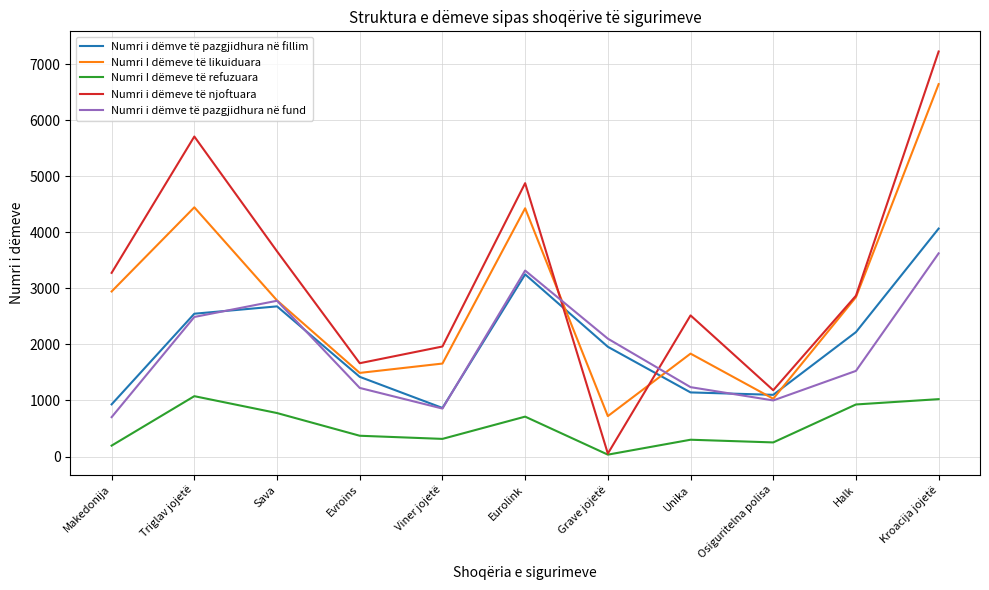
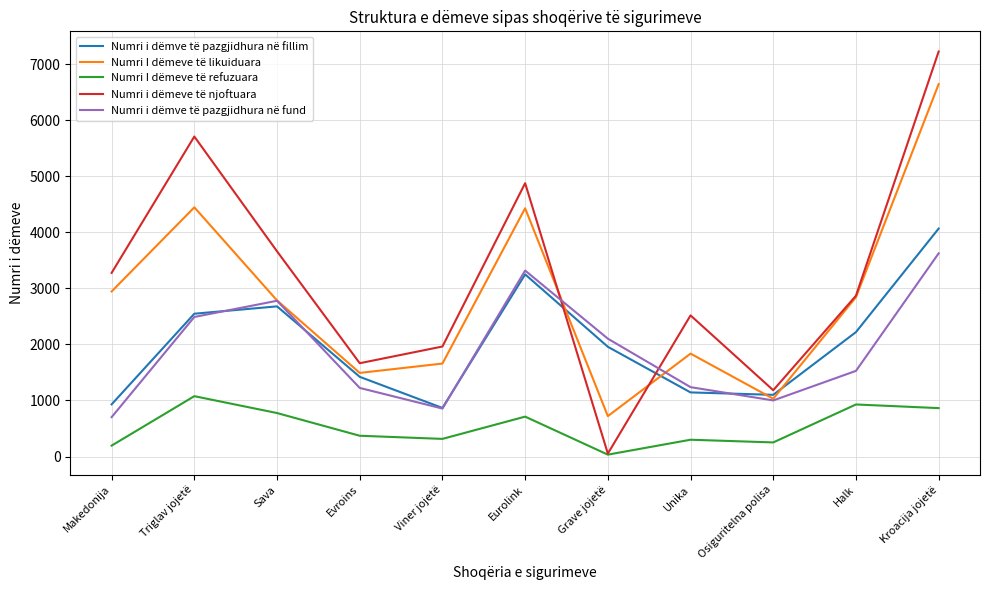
  {
    "Numri i dëmve të pazgjidhura në fillim": {
      "Makedonija": 900,
      "Triglav jojetë": 2500,
      "Sava": 2700,
      "Evroins": 1400,
      "Eurolink": 3300,
      "Grave jojetë": 2000,
      "Unika": 1100,
      "Osiguritelna polisa": 1100,
      "Halk": 2200,
      "Kroacija jojetë": 4100
    },
    "Numri I dëmeve të likuiduara": {
      "Makedonija": 2900,
      "Triglav jojetë": 4400,
      "Evroins": 1500,
      "Viner jojetë": 1700,
      "Eurolink": 4400,
      "Grave jojetë": 700,
      "Unika": 1800,
      "Kroacija jojetë": 6600
    },
    "Numri I dëmeve të refuzuara": {
      "Makedonija": 200,
      "Triglav jojetë": 1100,
      "Sava": 800,
      "Evroins": 400,
      "Viner jojetë": 300,
      "Eurolink": 700,
      "Unika": 300,
      "Osiguritelna polisa": 300,
      "Halk": 900,
-     "Kroacija jojetë": 1000
+     "Kroacija jojetë": 900
    },
    "Numri i dëmeve të njoftuara": {
      "Makedonija": 3300,
      "Triglav jojetë": 5700,
      "Sava": 3700,
      "Evroins": 1700,
      "Viner jojetë": 2000,
      "Eurolink": 4900,
      "Unika": 2500,
      "Osiguritelna polisa": 1200,
      "Kroacija jojetë": 7200
    },
    "Numri i dëmve të pazgjidhura në fund": {
      "Makedonija": 700,
      "Triglav jojetë": 2500,
      "Evroins": 1200,
      "Eurolink": 3300,
      "Grave jojetë": 2100,
      "Unika": 1200,
      "Halk": 1500,
      "Kroacija jojetë": 3600
    }
  }
